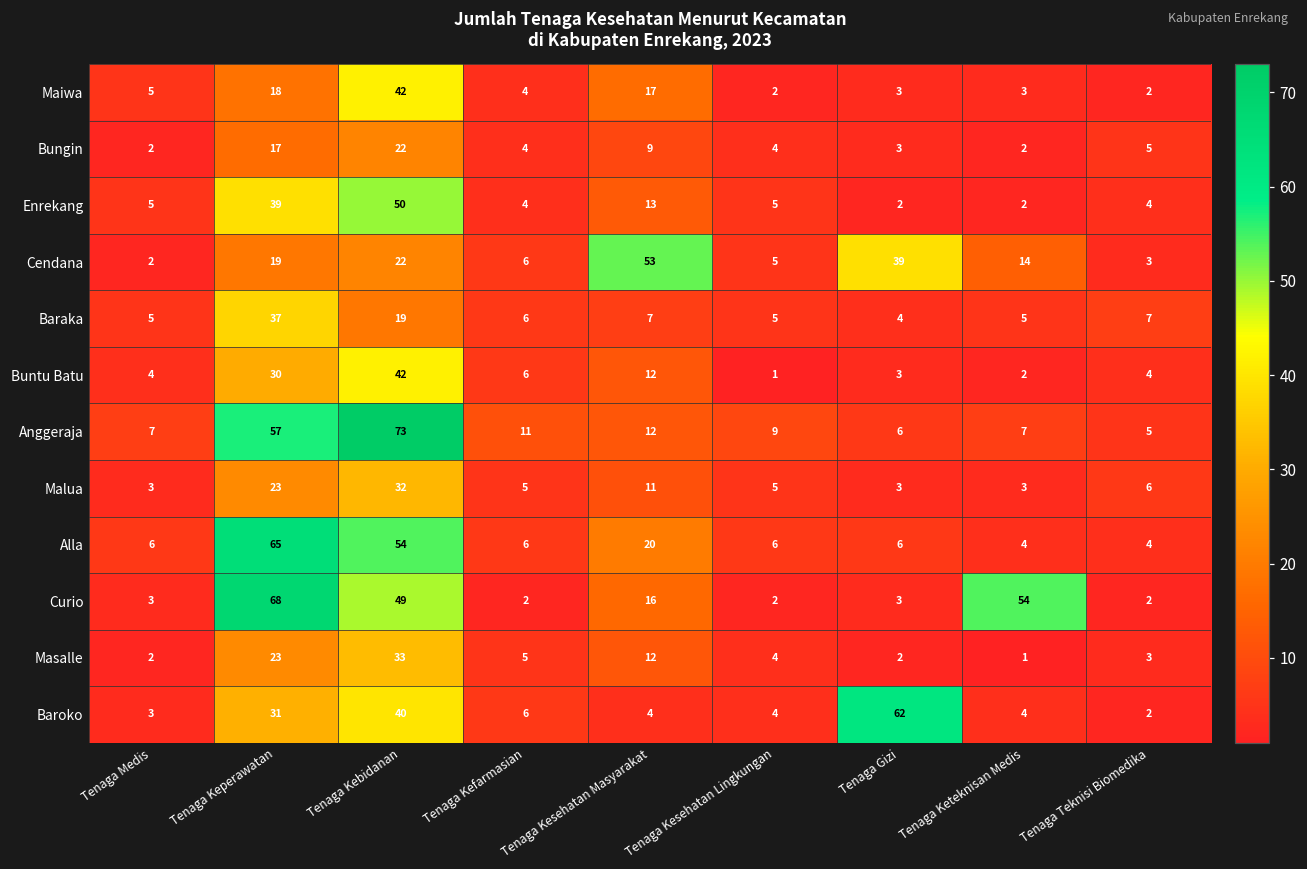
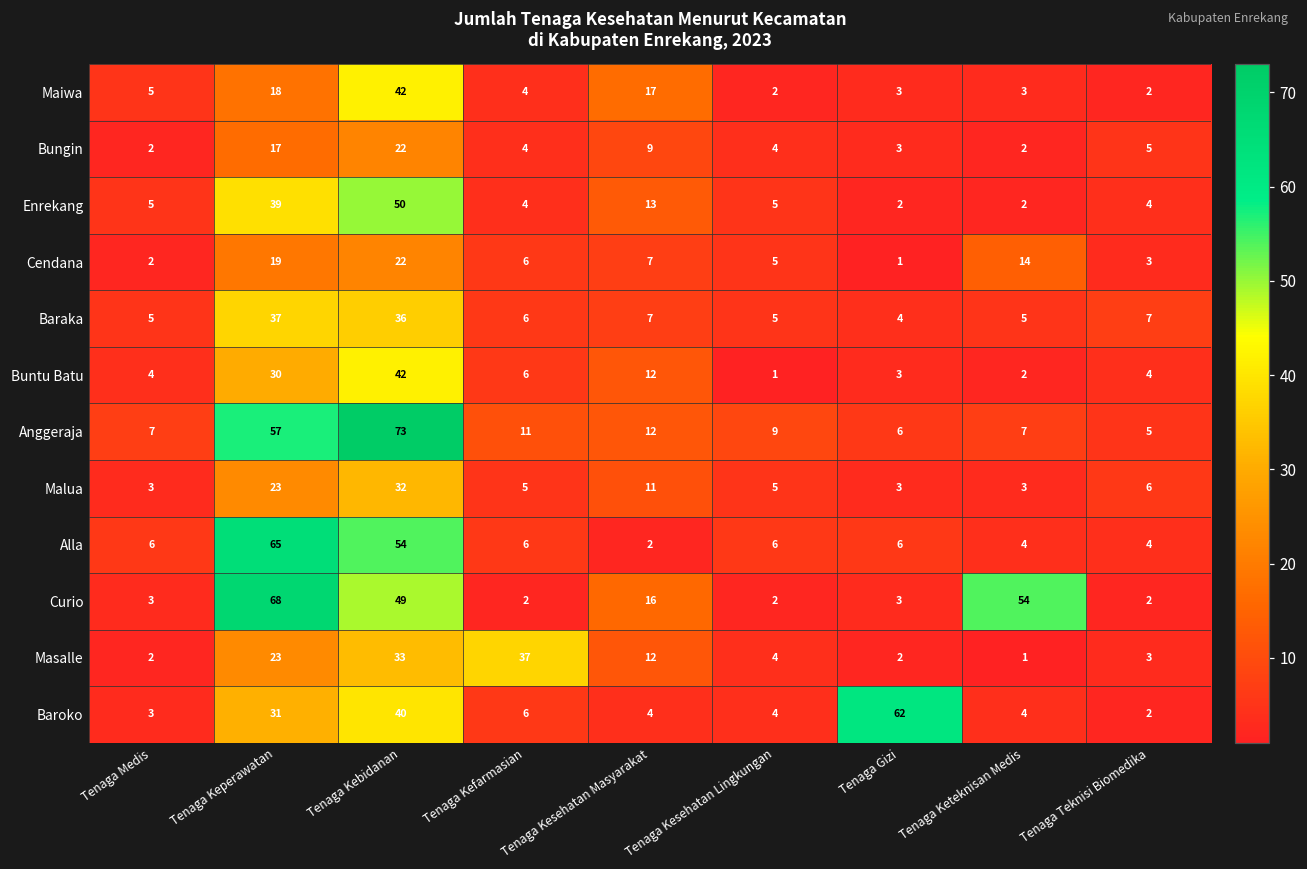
  {
    "Maiwa": {
      "Tenaga Medis": 5,
      "Tenaga Keperawatan": 18,
      "Tenaga Kebidanan": 42,
      "Tenaga Kefarmasian": 4,
      "Tenaga Kesehatan Masyarakat": 17,
      "Tenaga Kesehatan Lingkungan": 2,
      "Tenaga Gizi": 3,
      "Tenaga Keteknisan Medis": 3,
      "Tenaga Teknisi Biomedika": 2
    },
    "Bungin": {
      "Tenaga Medis": 2,
      "Tenaga Keperawatan": 17,
      "Tenaga Kebidanan": 22,
      "Tenaga Kefarmasian": 4,
      "Tenaga Kesehatan Masyarakat": 9,
      "Tenaga Kesehatan Lingkungan": 4,
      "Tenaga Gizi": 3,
      "Tenaga Keteknisan Medis": 2,
      "Tenaga Teknisi Biomedika": 5
    },
    "Enrekang": {
      "Tenaga Medis": 5,
      "Tenaga Keperawatan": 39,
      "Tenaga Kebidanan": 50,
      "Tenaga Kefarmasian": 4,
      "Tenaga Kesehatan Masyarakat": 13,
      "Tenaga Kesehatan Lingkungan": 5,
      "Tenaga Gizi": 2,
      "Tenaga Keteknisan Medis": 2,
      "Tenaga Teknisi Biomedika": 4
    },
    "Cendana": {
      "Tenaga Medis": 2,
      "Tenaga Keperawatan": 19,
      "Tenaga Kebidanan": 22,
      "Tenaga Kefarmasian": 6,
-     "Tenaga Kesehatan Masyarakat": 53,
+     "Tenaga Kesehatan Masyarakat": 7,
      "Tenaga Kesehatan Lingkungan": 5,
-     "Tenaga Gizi": 39,
+     "Tenaga Gizi": 1,
      "Tenaga Keteknisan Medis": 14,
      "Tenaga Teknisi Biomedika": 3
    },
    "Baraka": {
      "Tenaga Medis": 5,
      "Tenaga Keperawatan": 37,
-     "Tenaga Kebidanan": 19,
+     "Tenaga Kebidanan": 36,
      "Tenaga Kefarmasian": 6,
      "Tenaga Kesehatan Masyarakat": 7,
      "Tenaga Kesehatan Lingkungan": 5,
      "Tenaga Gizi": 4,
      "Tenaga Keteknisan Medis": 5,
      "Tenaga Teknisi Biomedika": 7
    },
    "Buntu Batu": {
      "Tenaga Medis": 4,
      "Tenaga Keperawatan": 30,
      "Tenaga Kebidanan": 42,
      "Tenaga Kefarmasian": 6,
      "Tenaga Kesehatan Masyarakat": 12,
      "Tenaga Kesehatan Lingkungan": 1,
      "Tenaga Gizi": 3,
      "Tenaga Keteknisan Medis": 2,
      "Tenaga Teknisi Biomedika": 4
    },
    "Anggeraja": {
      "Tenaga Medis": 7,
      "Tenaga Keperawatan": 57,
      "Tenaga Kebidanan": 73,
      "Tenaga Kefarmasian": 11,
      "Tenaga Kesehatan Masyarakat": 12,
      "Tenaga Kesehatan Lingkungan": 9,
      "Tenaga Gizi": 6,
      "Tenaga Keteknisan Medis": 7,
      "Tenaga Teknisi Biomedika": 5
    },
    "Malua": {
      "Tenaga Medis": 3,
      "Tenaga Keperawatan": 23,
      "Tenaga Kebidanan": 32,
      "Tenaga Kefarmasian": 5,
      "Tenaga Kesehatan Masyarakat": 11,
      "Tenaga Kesehatan Lingkungan": 5,
      "Tenaga Gizi": 3,
      "Tenaga Keteknisan Medis": 3,
      "Tenaga Teknisi Biomedika": 6
    },
    "Alla": {
      "Tenaga Medis": 6,
      "Tenaga Keperawatan": 65,
      "Tenaga Kebidanan": 54,
      "Tenaga Kefarmasian": 6,
-     "Tenaga Kesehatan Masyarakat": 20,
+     "Tenaga Kesehatan Masyarakat": 2,
      "Tenaga Kesehatan Lingkungan": 6,
      "Tenaga Gizi": 6,
      "Tenaga Keteknisan Medis": 4,
      "Tenaga Teknisi Biomedika": 4
    },
    "Curio": {
      "Tenaga Medis": 3,
      "Tenaga Keperawatan": 68,
      "Tenaga Kebidanan": 49,
      "Tenaga Kefarmasian": 2,
      "Tenaga Kesehatan Masyarakat": 16,
      "Tenaga Kesehatan Lingkungan": 2,
      "Tenaga Gizi": 3,
      "Tenaga Keteknisan Medis": 54,
      "Tenaga Teknisi Biomedika": 2
    },
    "Masalle": {
      "Tenaga Medis": 2,
      "Tenaga Keperawatan": 23,
      "Tenaga Kebidanan": 33,
-     "Tenaga Kefarmasian": 5,
+     "Tenaga Kefarmasian": 37,
      "Tenaga Kesehatan Masyarakat": 12,
      "Tenaga Kesehatan Lingkungan": 4,
      "Tenaga Gizi": 2,
      "Tenaga Keteknisan Medis": 1,
      "Tenaga Teknisi Biomedika": 3
    },
    "Baroko": {
      "Tenaga Medis": 3,
      "Tenaga Keperawatan": 31,
      "Tenaga Kebidanan": 40,
      "Tenaga Kefarmasian": 6,
      "Tenaga Kesehatan Masyarakat": 4,
      "Tenaga Kesehatan Lingkungan": 4,
      "Tenaga Gizi": 62,
      "Tenaga Keteknisan Medis": 4,
      "Tenaga Teknisi Biomedika": 2
    }
  }
